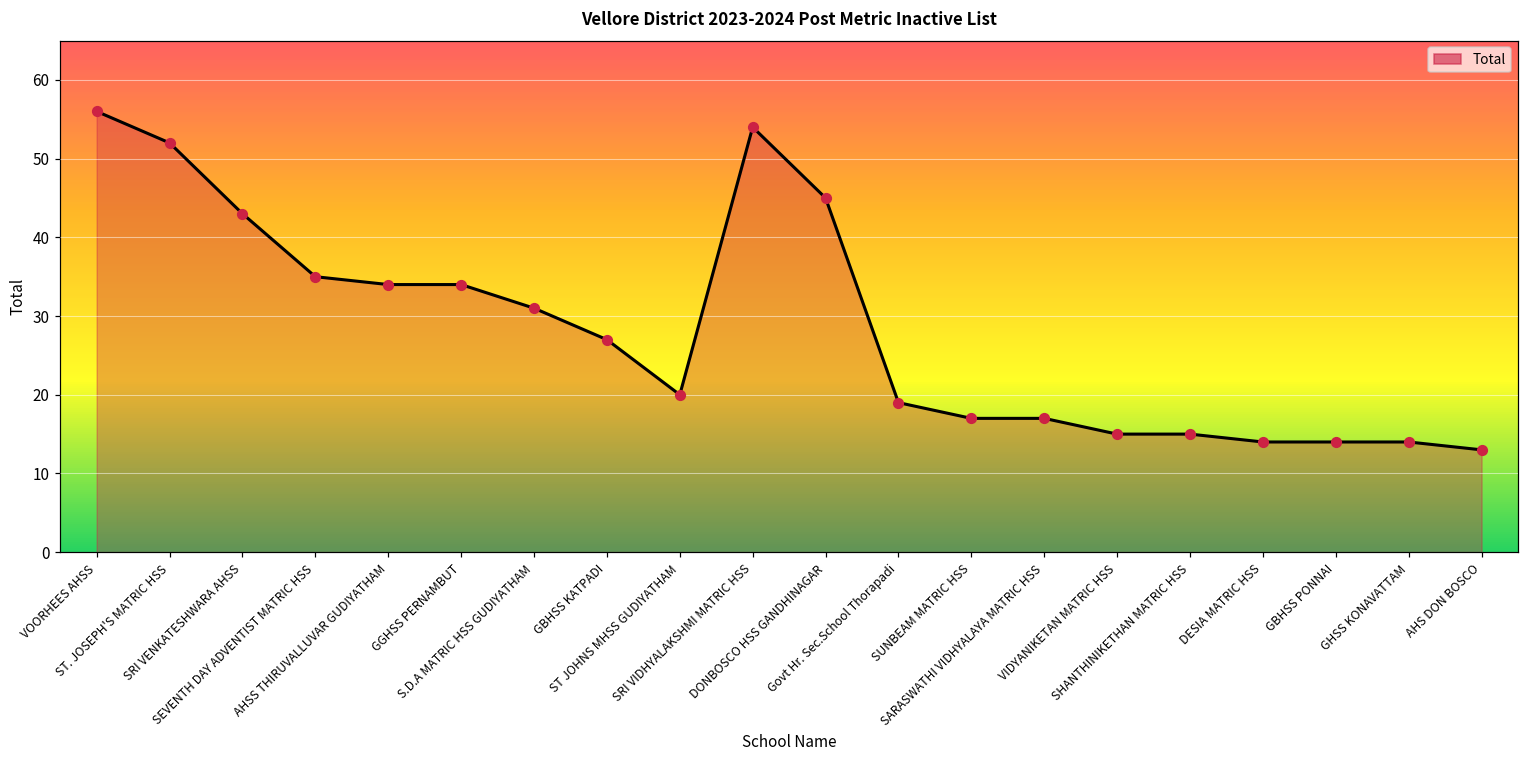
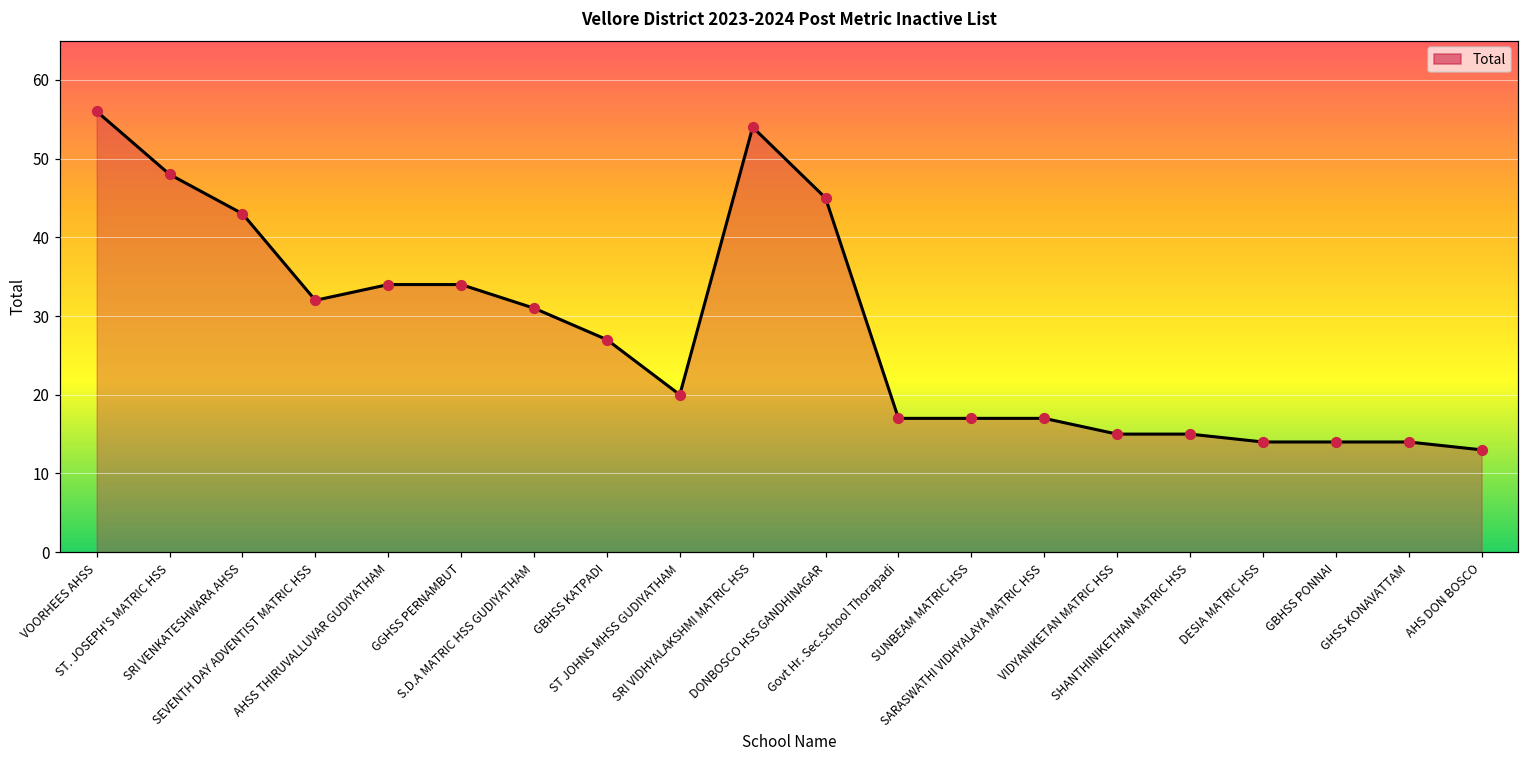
  {
    "VOORHEES AHSS": 56,
-   "ST. JOSEPH'S MATRIC HSS": 52,
+   "ST. JOSEPH'S MATRIC HSS": 48,
    "SRI VENKATESHWARA AHSS": 43,
-   "SEVENTH DAY ADVENTIST MATRIC HSS": 35,
+   "SEVENTH DAY ADVENTIST MATRIC HSS": 32,
    "AHSS THIRUVALLUVAR GUDIYATHAM": 34,
    "GGHSS PERNAMBUT": 34,
    "S.D.A MATRIC HSS GUDIYATHAM": 31,
    "GBHSS KATPADI": 27,
    "ST JOHNS MHSS GUDIYATHAM": 20,
    "SRI VIDHYALAKSHMI MATRIC HSS": 54,
    "DONBOSCO HSS GANDHINAGAR": 45,
-   "Govt Hr. Sec.School Thorapadi": 19,
+   "Govt Hr. Sec.School Thorapadi": 17,
    "SUNBEAM MATRIC HSS": 17,
    "SARASWATHI VIDHYALAYA MATRIC HSS": 17,
    "VIDYANIKETAN MATRIC HSS": 15,
    "SHANTHINIKETHAN MATRIC HSS": 15,
    "DESIA MATRIC HSS": 14,
    "GBHSS PONNAI": 14,
    "GHSS KONAVATTAM": 14,
    "AHS DON BOSCO": 13
  }
